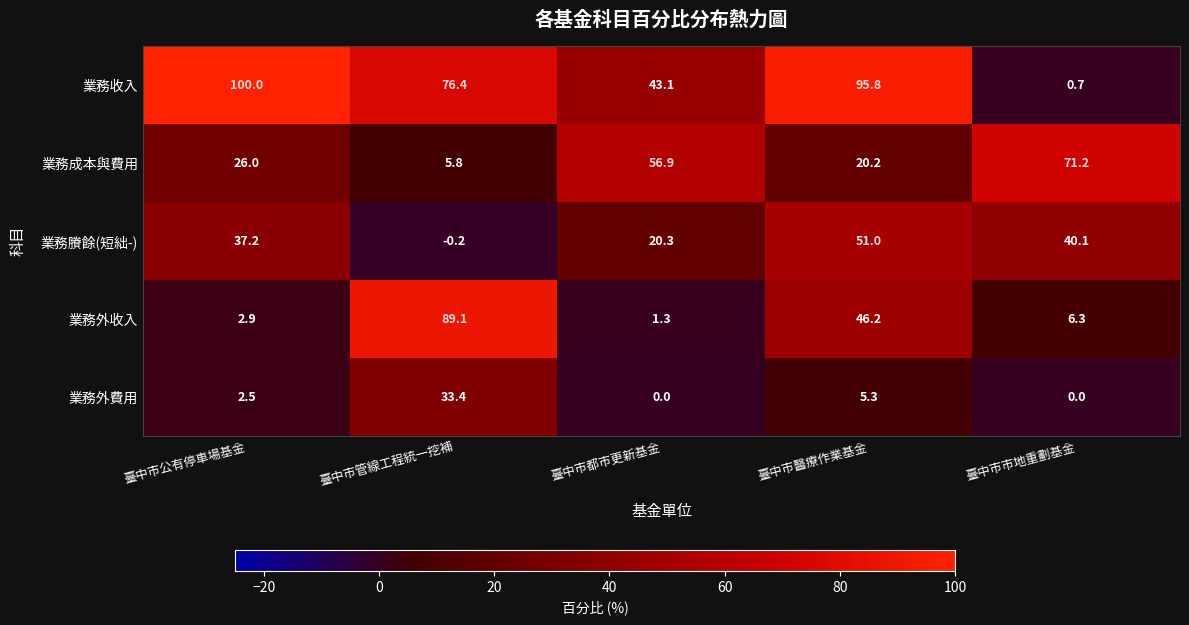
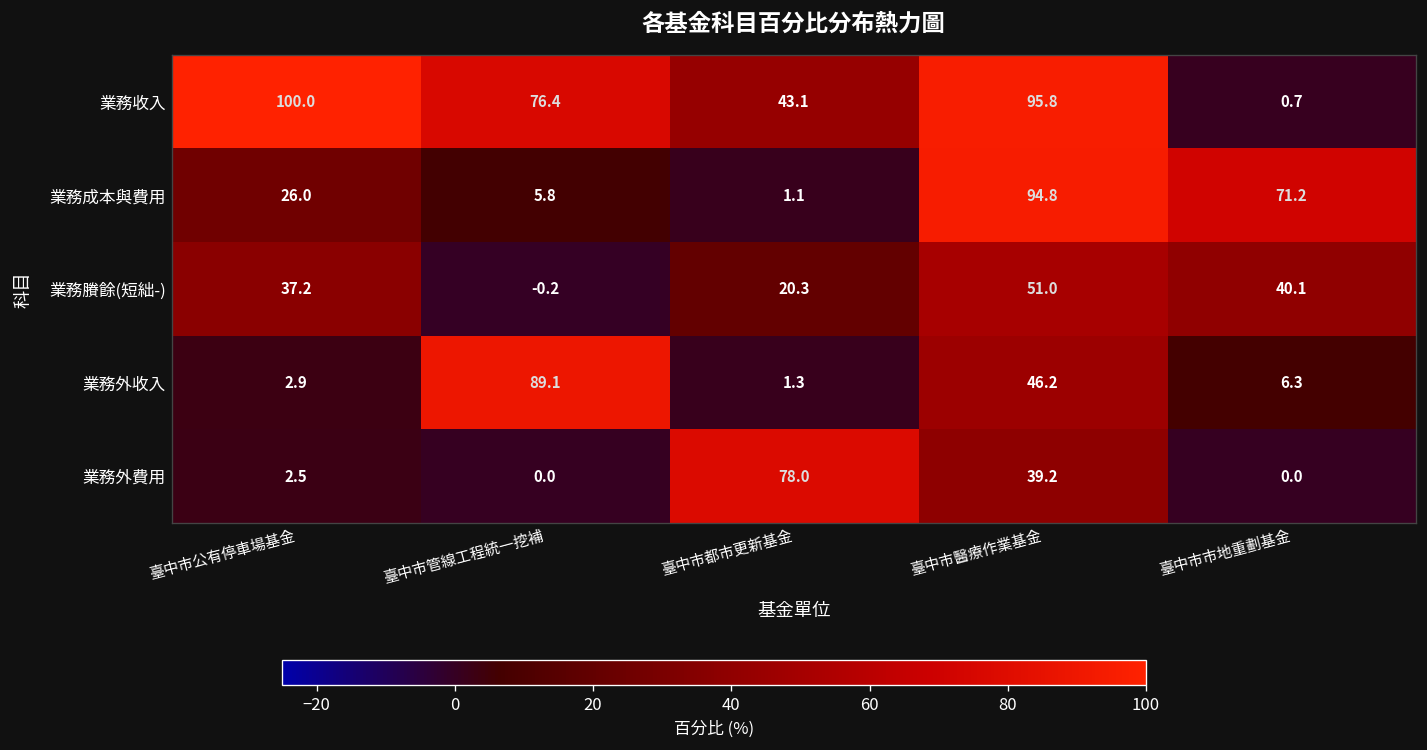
  {
    "業務收入": {
      "臺中市公有停車場基金": 100.0,
      "臺中市管線工程統一挖補": 76.4,
      "臺中市都市更新基金": 43.1,
      "臺中市醫療作業基金": 95.8,
      "臺中市市地重劃基金": 0.7
    },
    "業務成本與費用": {
      "臺中市公有停車場基金": 26.0,
      "臺中市管線工程統一挖補": 5.8,
-     "臺中市都市更新基金": 56.9,
-     "臺中市醫療作業基金": 20.2,
+     "臺中市都市更新基金": 1.1,
+     "臺中市醫療作業基金": 94.8,
      "臺中市市地重劃基金": 71.2
    },
    "業務賸餘(短絀-)": {
      "臺中市公有停車場基金": 37.2,
      "臺中市管線工程統一挖補": -0.2,
      "臺中市都市更新基金": 20.3,
      "臺中市醫療作業基金": 51.0,
      "臺中市市地重劃基金": 40.1
    },
    "業務外收入": {
      "臺中市公有停車場基金": 2.9,
      "臺中市管線工程統一挖補": 89.1,
      "臺中市都市更新基金": 1.3,
      "臺中市醫療作業基金": 46.2,
      "臺中市市地重劃基金": 6.3
    },
    "業務外費用": {
      "臺中市公有停車場基金": 2.5,
-     "臺中市管線工程統一挖補": 33.4,
-     "臺中市都市更新基金": 0.0,
-     "臺中市醫療作業基金": 5.3,
+     "臺中市管線工程統一挖補": 0.0,
+     "臺中市都市更新基金": 78.0,
+     "臺中市醫療作業基金": 39.2,
      "臺中市市地重劃基金": 0.0
    }
  }
